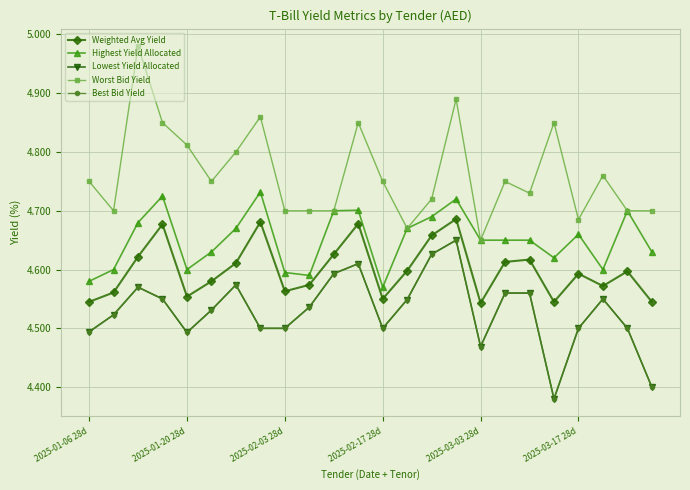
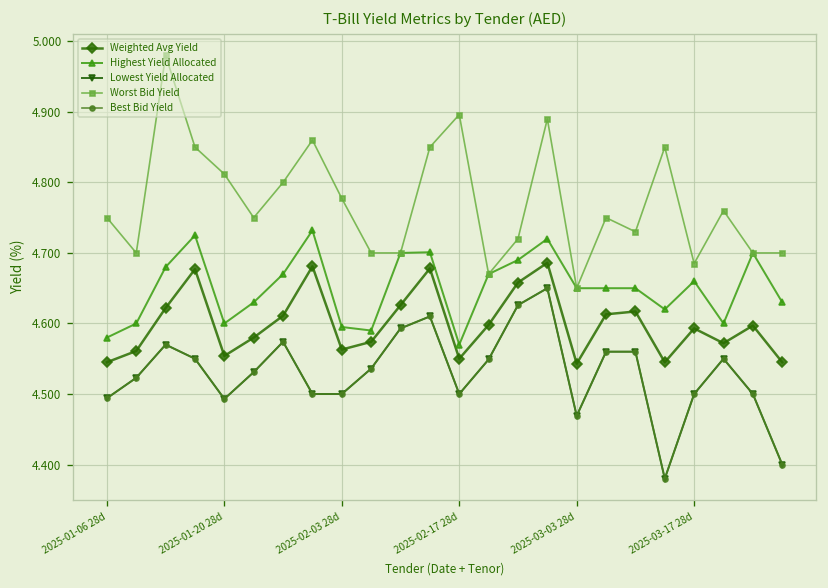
  {
    "Worst Bid Yield": {
      "2025-01-06 28d": 4.75,
      "2025-01-20 28d": 4.81,
-     "2025-02-03 28d": 4.70,
-     "2025-02-17 28d": 4.75,
+     "2025-02-03 28d": 4.78,
+     "2025-02-17 28d": 4.90,
      "2025-03-17 28d": 4.69
    }
  }
